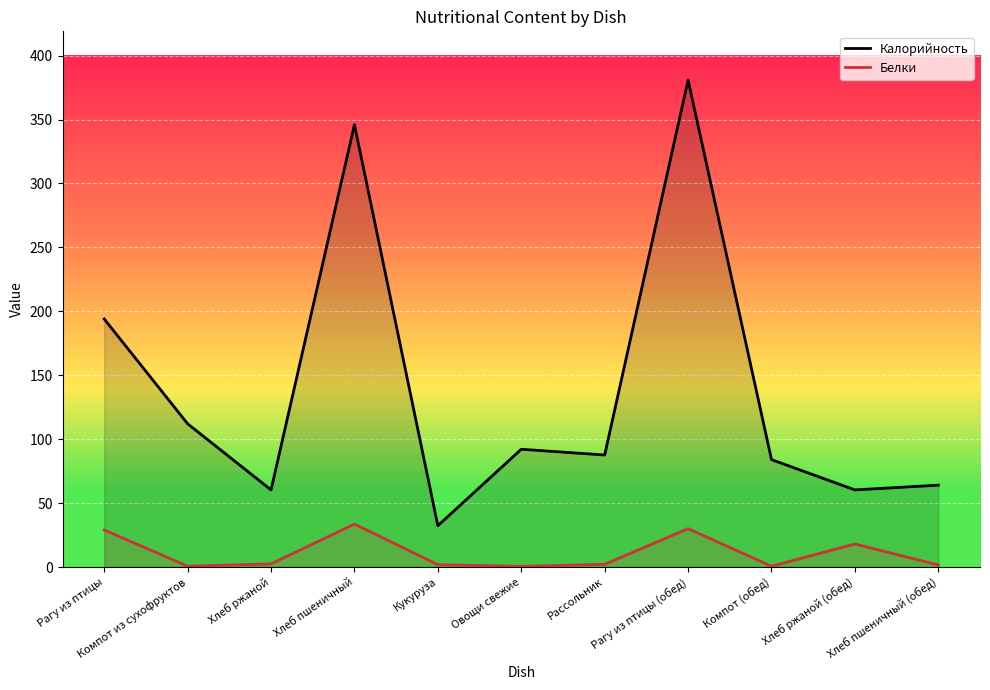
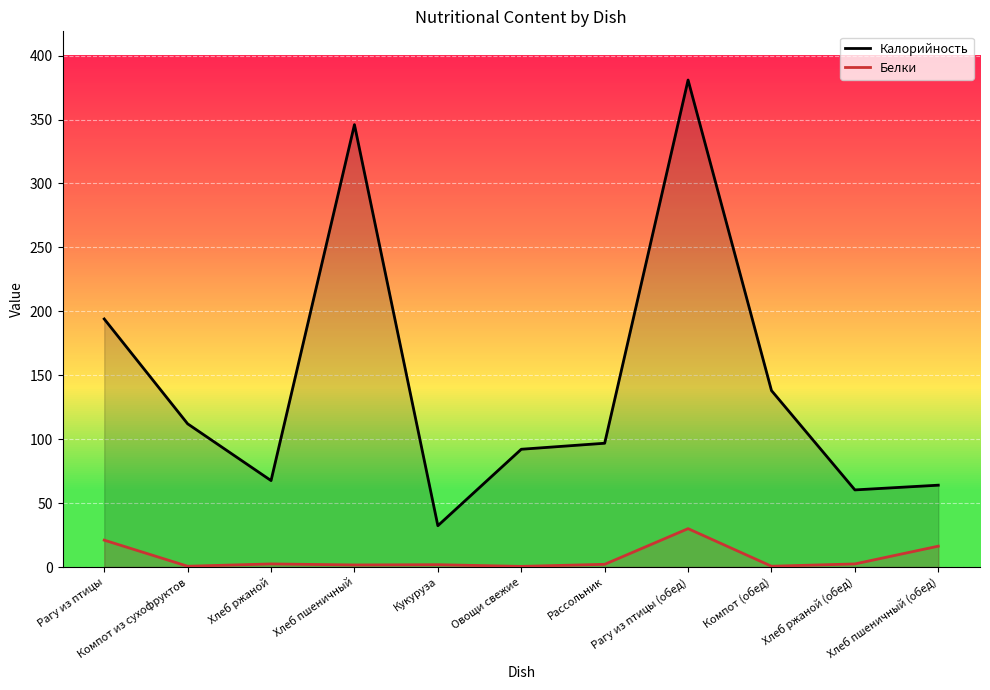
  {
    "Калорийность": {
      "Рагу из птицы": 194,
      "Компот из сухофруктов": 112,
-     "Хлеб ржаной": 60,
+     "Хлеб ржаной": 68,
      "Хлеб пшеничный": 346,
      "Кукуруза": 32,
      "Овощи свежие": 92,
-     "Рассольник": 88,
+     "Рассольник": 97,
      "Рагу из птицы (обед)": 381,
-     "Компот (обед)": 84,
+     "Компот (обед)": 138,
      "Хлеб ржаной (обед)": 60,
      "Хлеб пшеничный (обед)": 64
    },
    "Белки": {
-     "Рагу из птицы": 29,
+     "Рагу из птицы": 21,
      "Компот из сухофруктов": 1,
      "Хлеб ржаной": 2,
-     "Хлеб пшеничный": 34,
+     "Хлеб пшеничный": 2,
      "Кукуруза": 2,
      "Овощи свежие": 0,
      "Рассольник": 2,
      "Рагу из птицы (обед)": 30,
      "Компот (обед)": 1,
-     "Хлеб ржаной (обед)": 18,
-     "Хлеб пшеничный (обед)": 2
+     "Хлеб ржаной (обед)": 2,
+     "Хлеб пшеничный (обед)": 16
    }
  }
